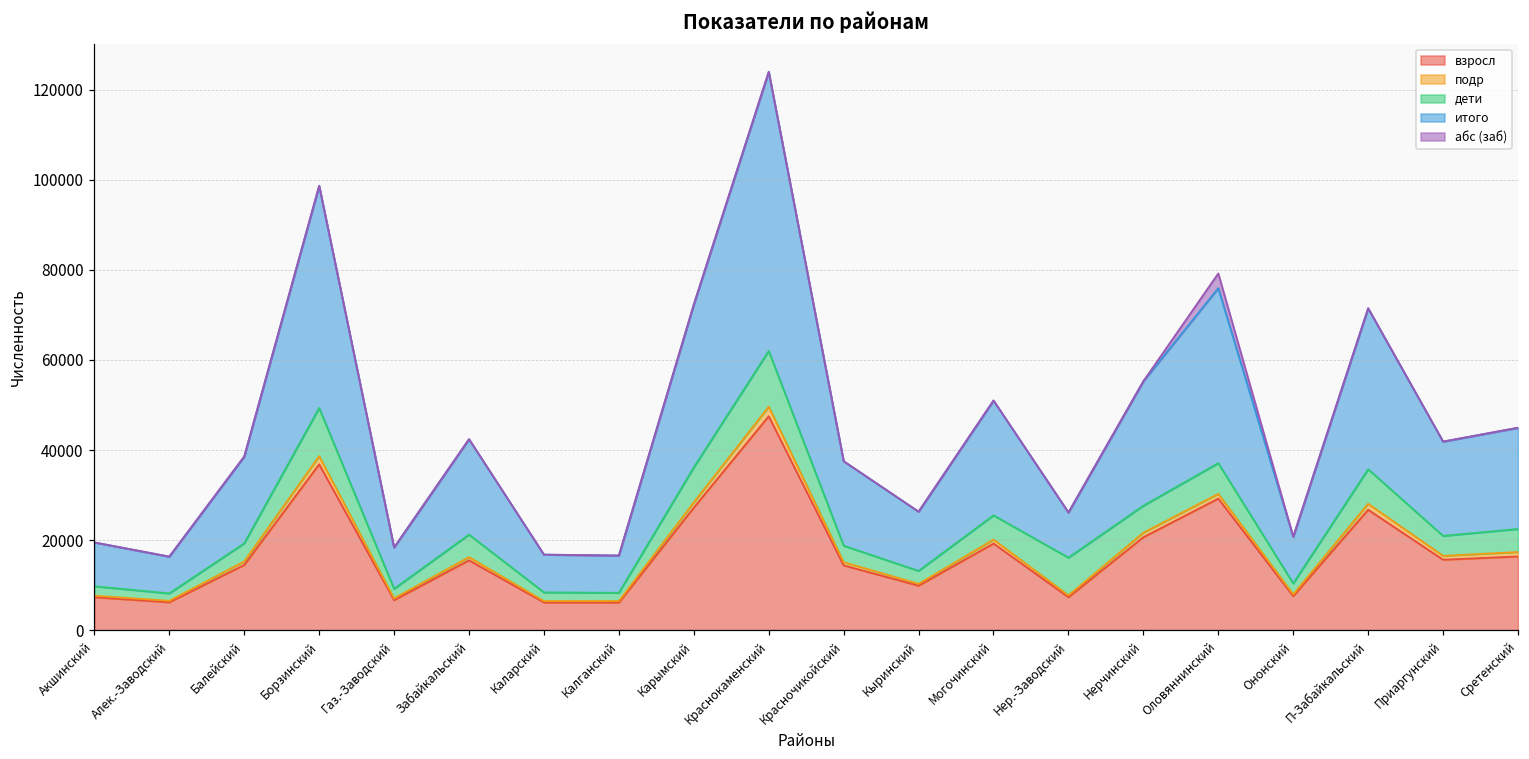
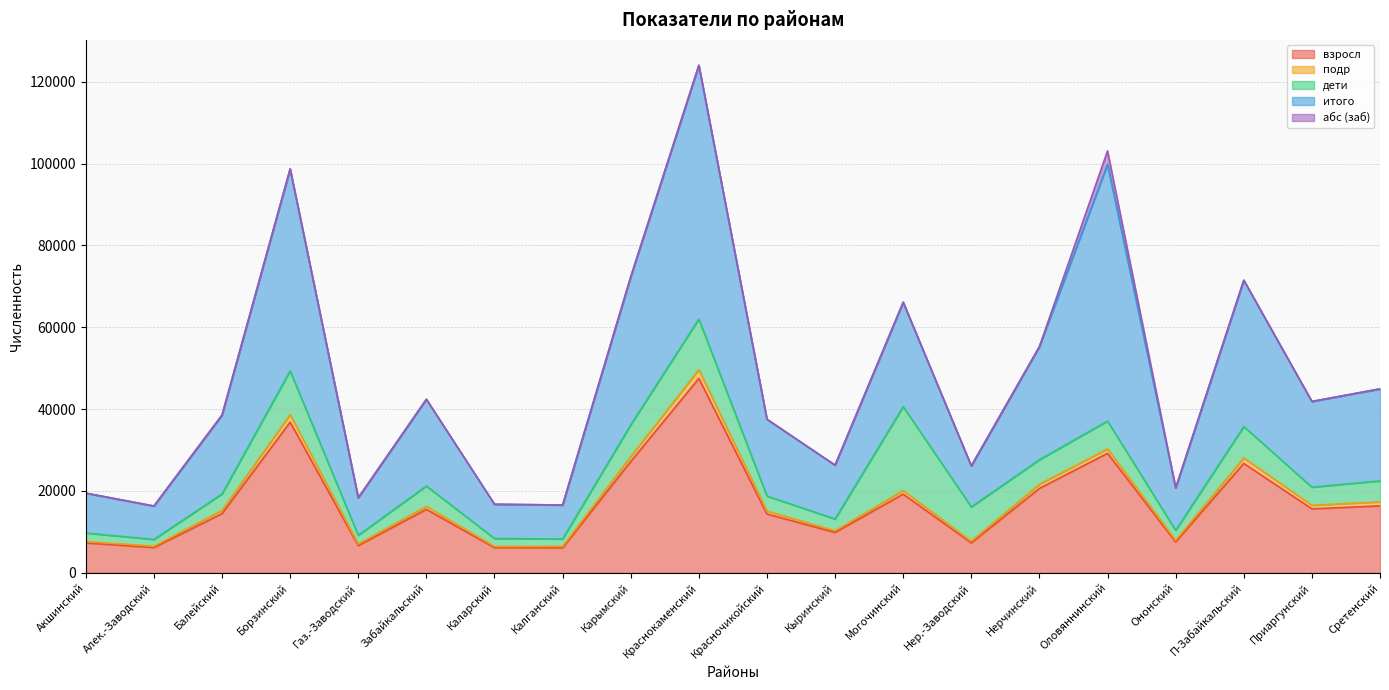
  {
    "взросл": {
      "Балейский": 14000,
      "Борзинский": 37000,
      "Забайкальский": 16000,
      "Карымский": 27000,
      "Краснокаменский": 48000,
      "Красночикойский": 14000,
      "Могочинский": 19000,
      "Нерчинский": 21000,
      "Оловяннинский": 29000,
      "П-Забайкальский": 27000,
      "Приаргунский": 16000,
      "Сретенский": 16000
    },
    "подр": {
      "Балейский": 1000,
      "Борзинский": 2000,
      "Забайкальский": 1000,
      "Карымский": 1000,
      "Краснокаменский": 2000,
      "Красночикойский": 1000,
      "Могочинский": 1000,
      "Нерчинский": 1000,
      "Оловяннинский": 1000,
      "П-Забайкальский": 1000,
      "Приаргунский": 1000,
      "Сретенский": 1000
    },
    "дети": {
      "Акшинский": 2000,
      "Алек.-Заводский": 2000,
      "Балейский": 4000,
      "Борзинский": 11000,
      "Газ.-Заводский": 2000,
      "Забайкальский": 5000,
      "Каларский": 2000,
      "Калганский": 2000,
      "Карымский": 8000,
      "Краснокаменский": 12000,
      "Красночикойский": 4000,
      "Кыринский": 3000,
-     "Могочинский": 5000,
+     "Могочинский": 20000,
      "Нер.-Заводский": 8000,
      "Нерчинский": 6000,
      "Оловяннинский": 7000,
      "Ононский": 2000,
      "П-Забайкальский": 8000,
      "Приаргунский": 4000,
      "Сретенский": 5000
    },
    "итого": {
-     "Оловяннинский": 39000
+     "Оловяннинский": 63000
    },
    "абс (заб)": {
      "Оловяннинский": 3000
    }
  }
